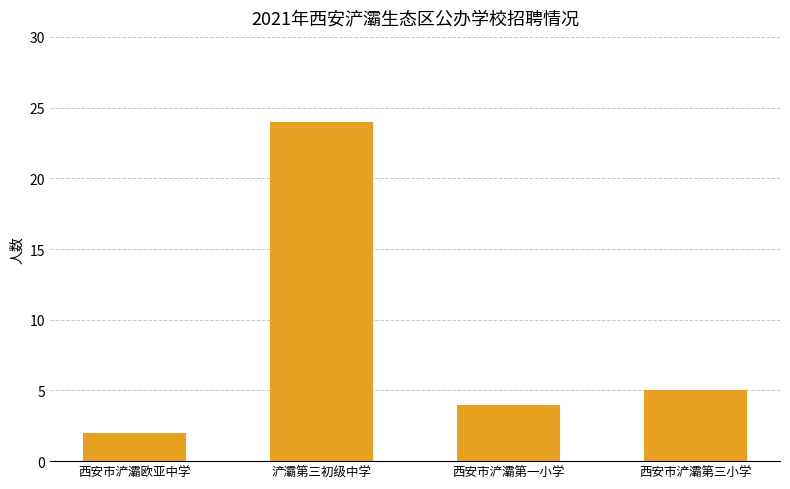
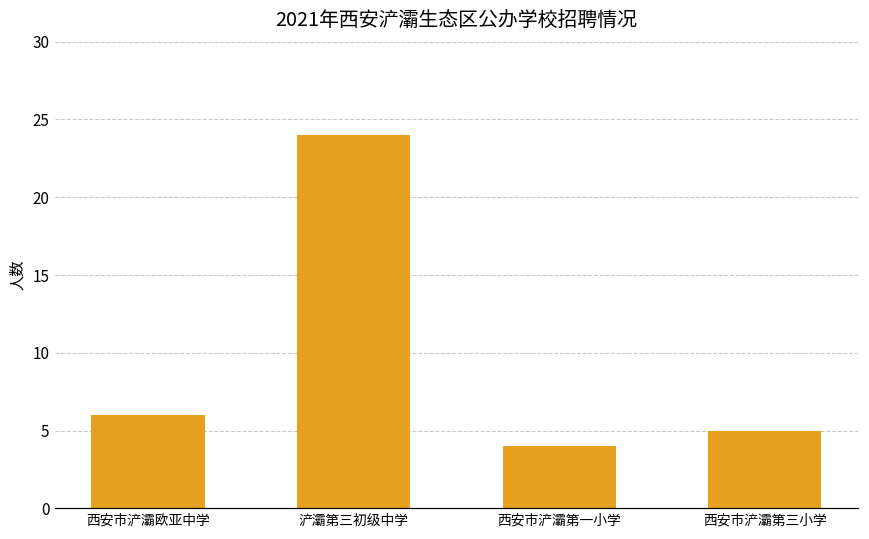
  {
-   "西安市浐灞欧亚中学": 2,
+   "西安市浐灞欧亚中学": 6,
    "浐灞第三初级中学": 24,
    "西安市浐灞第一小学": 4,
    "西安市浐灞第三小学": 5
  }
